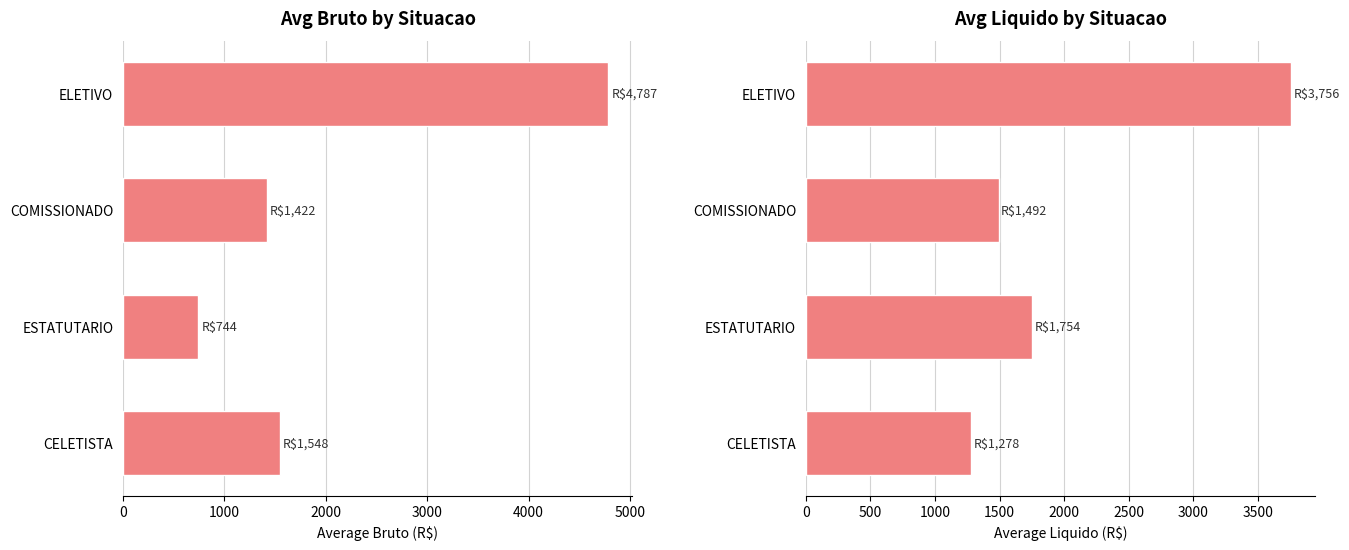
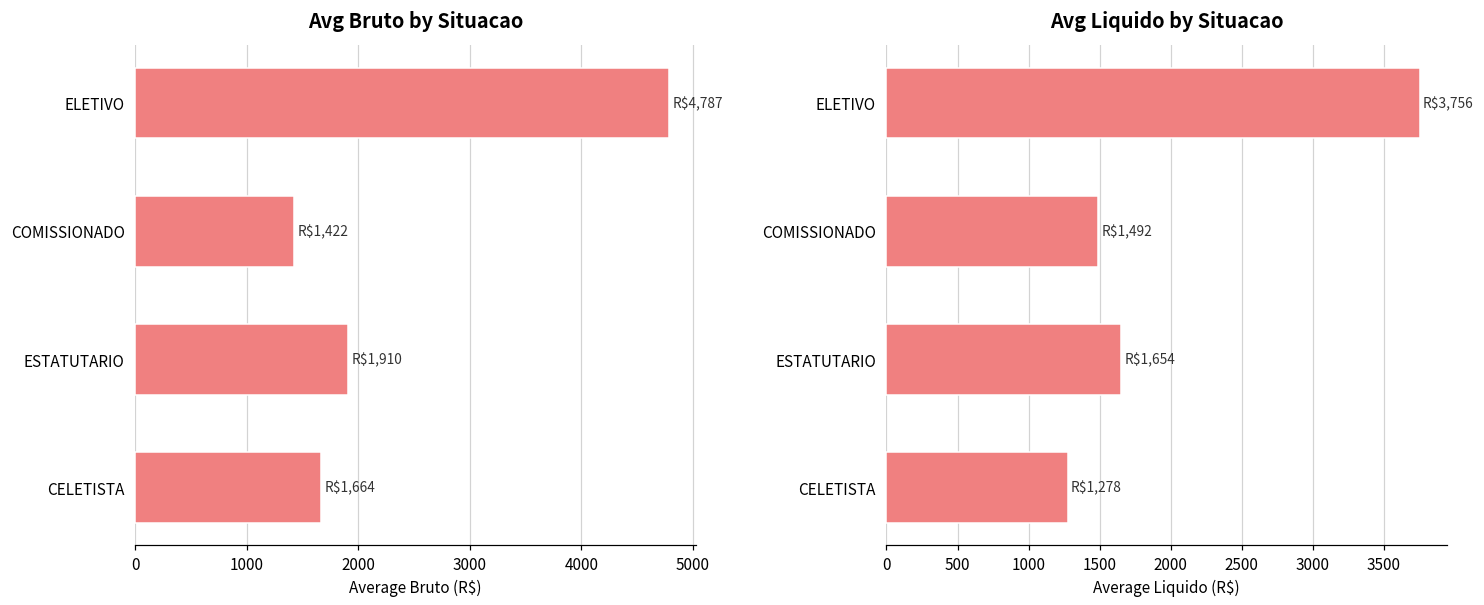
  {
    "Avg Bruto by Situacao": {
      "ELETIVO": "$4,787",
      "COMISSIONADO": "$1,422",
-     "ESTATUTARIO": "$744",
-     "CELETISTA": "$1,548"
+     "ESTATUTARIO": "$1,910",
+     "CELETISTA": "$1,664"
    },
    "Avg Liquido by Situacao": {
      "ELETIVO": "$3,756",
      "COMISSIONADO": "$1,492",
-     "ESTATUTARIO": "$1,754",
+     "ESTATUTARIO": "$1,654",
      "CELETISTA": "$1,278"
    }
  }
